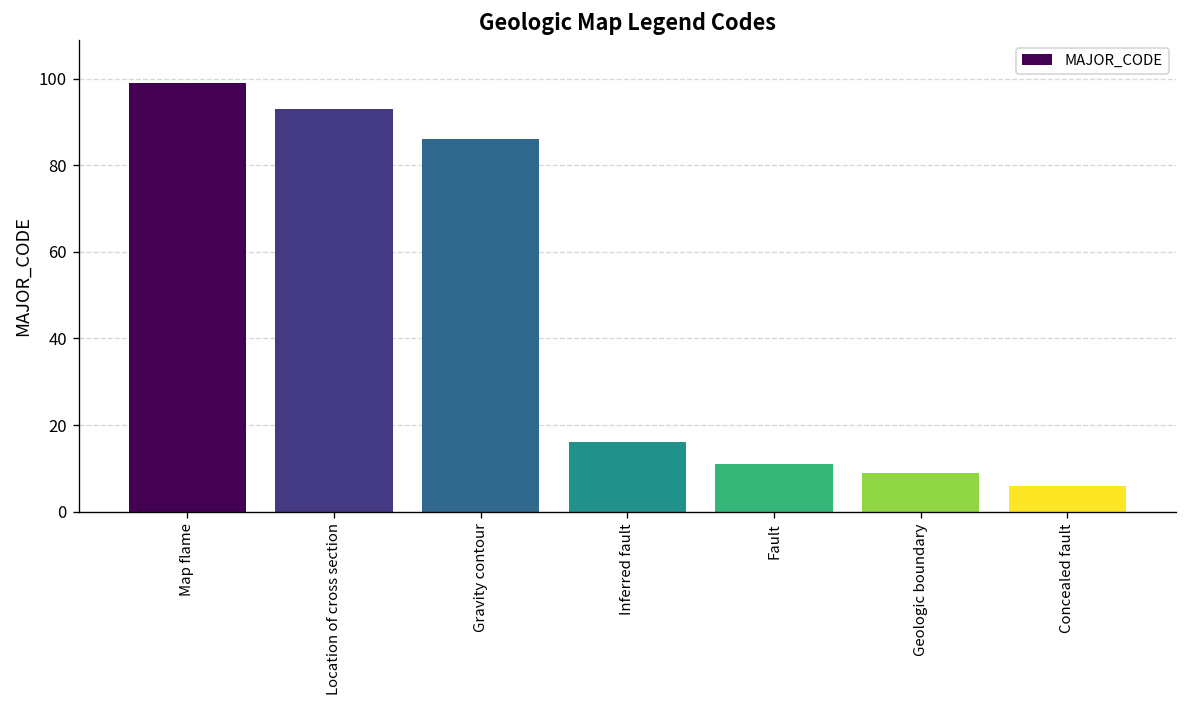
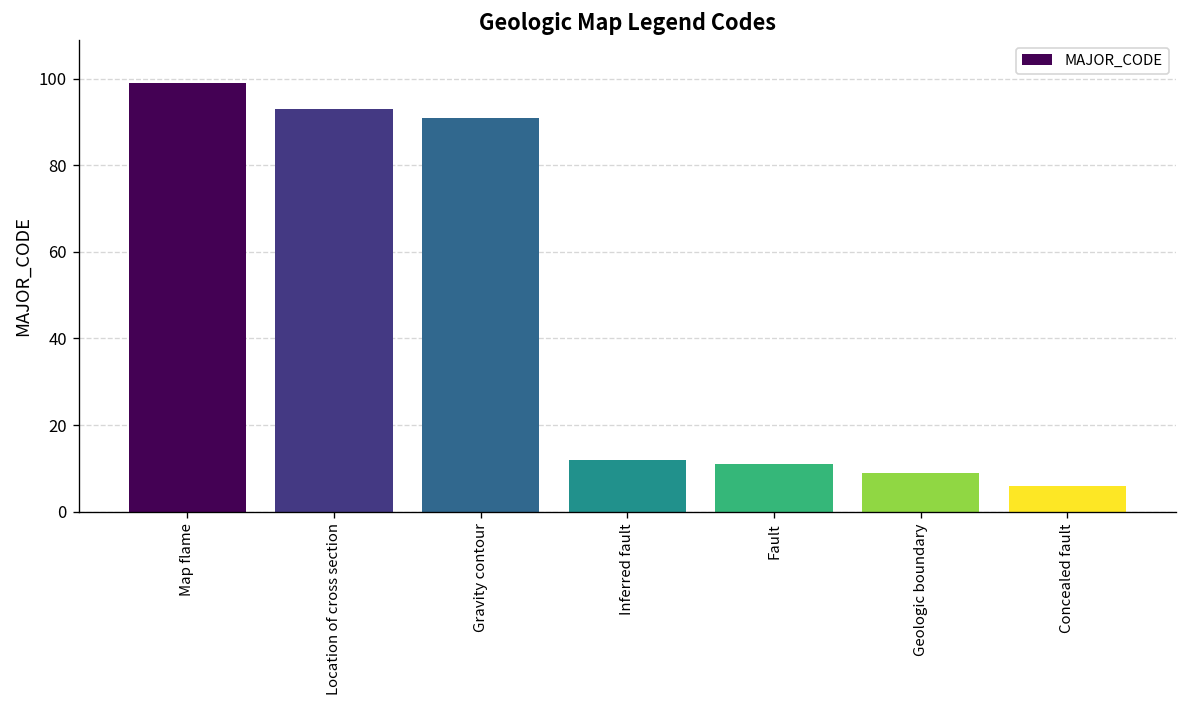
  {
    "Map flame": 99,
    "Location of cross section": 93,
-   "Gravity contour": 86,
-   "Inferred fault": 16,
+   "Gravity contour": 91,
+   "Inferred fault": 12,
    "Fault": 11,
    "Geologic boundary": 9,
    "Concealed fault": 6
  }
